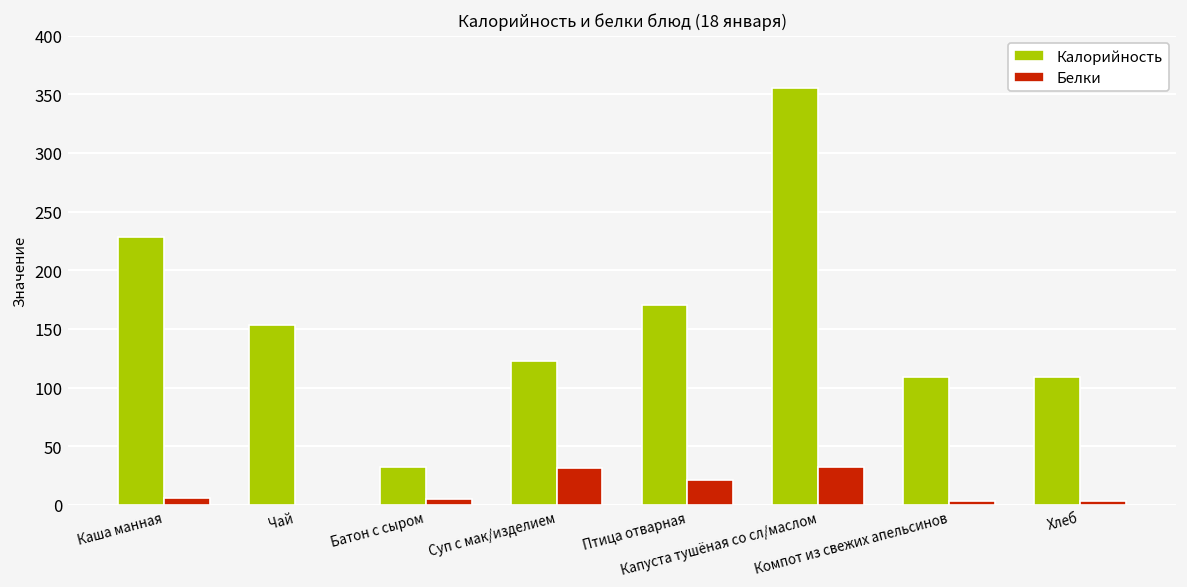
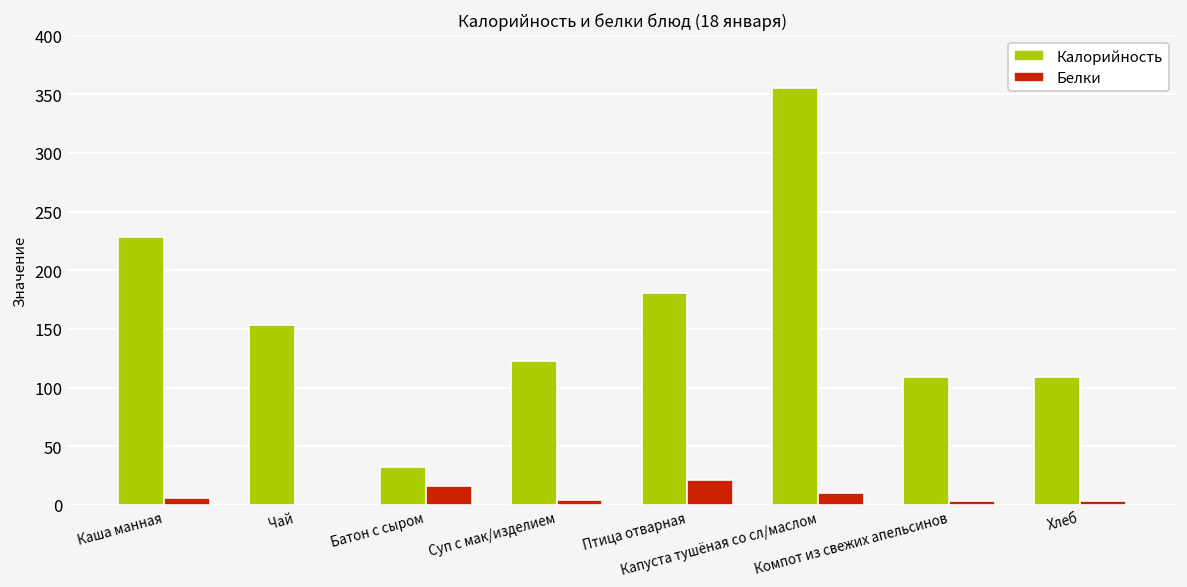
  {
    "Калорийность": {
      "Каша манная": 230,
      "Чай": 150,
      "Батон с сыром": 30,
      "Суп с мак/изделием": 120,
-     "Птица отварная": 170,
+     "Птица отварная": 180,
      "Капуста тушёная со сл/маслом": 360,
      "Компот из свежих апельсинов": 110,
      "Хлеб": 110
    },
    "Белки": {
      "Каша манная": 10,
      "Чай": 0,
-     "Батон с сыром": 10,
-     "Суп с мак/изделием": 30,
+     "Батон с сыром": 20,
+     "Суп с мак/изделием": 0,
      "Птица отварная": 20,
-     "Капуста тушёная со сл/маслом": 30,
+     "Капуста тушёная со сл/маслом": 10,
      "Компот из свежих апельсинов": 0,
      "Хлеб": 0
    }
  }
